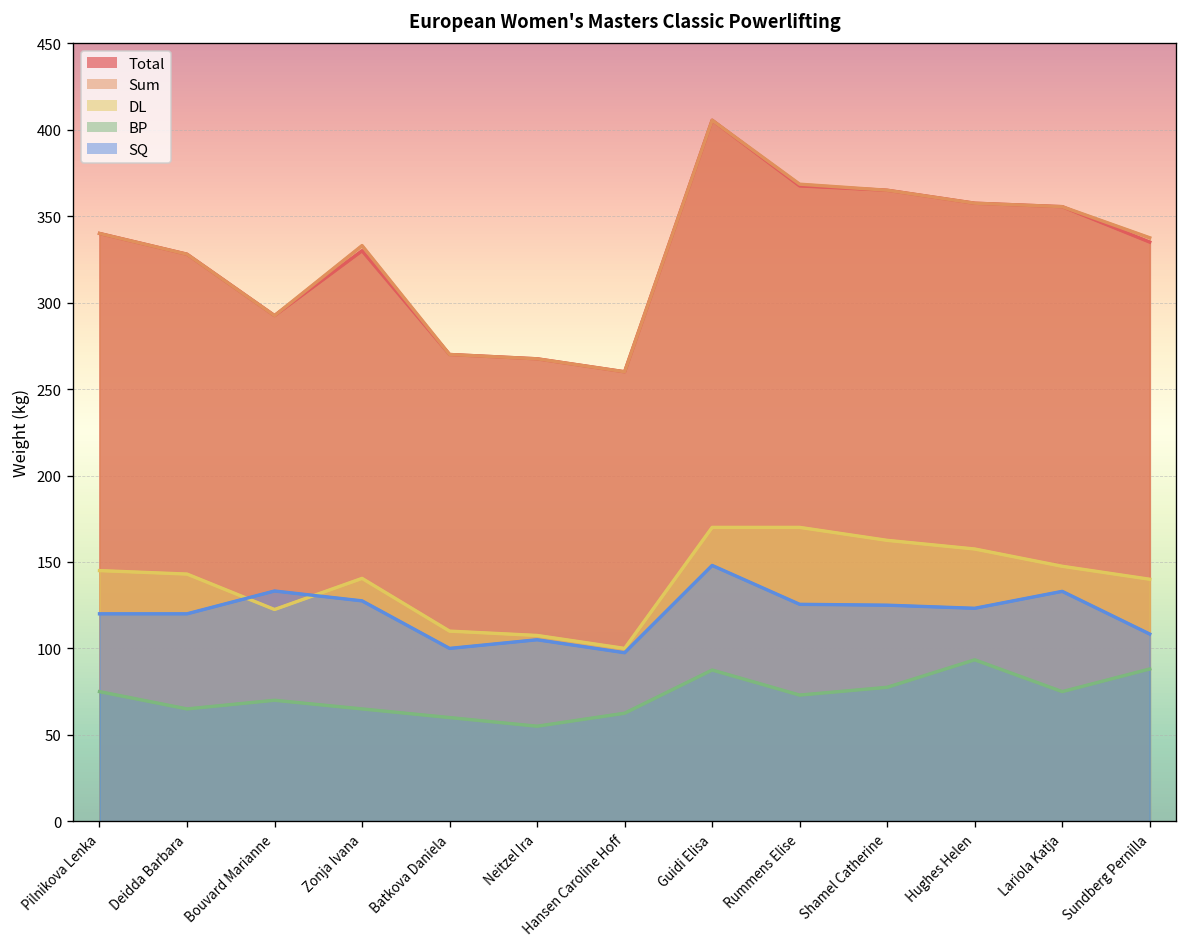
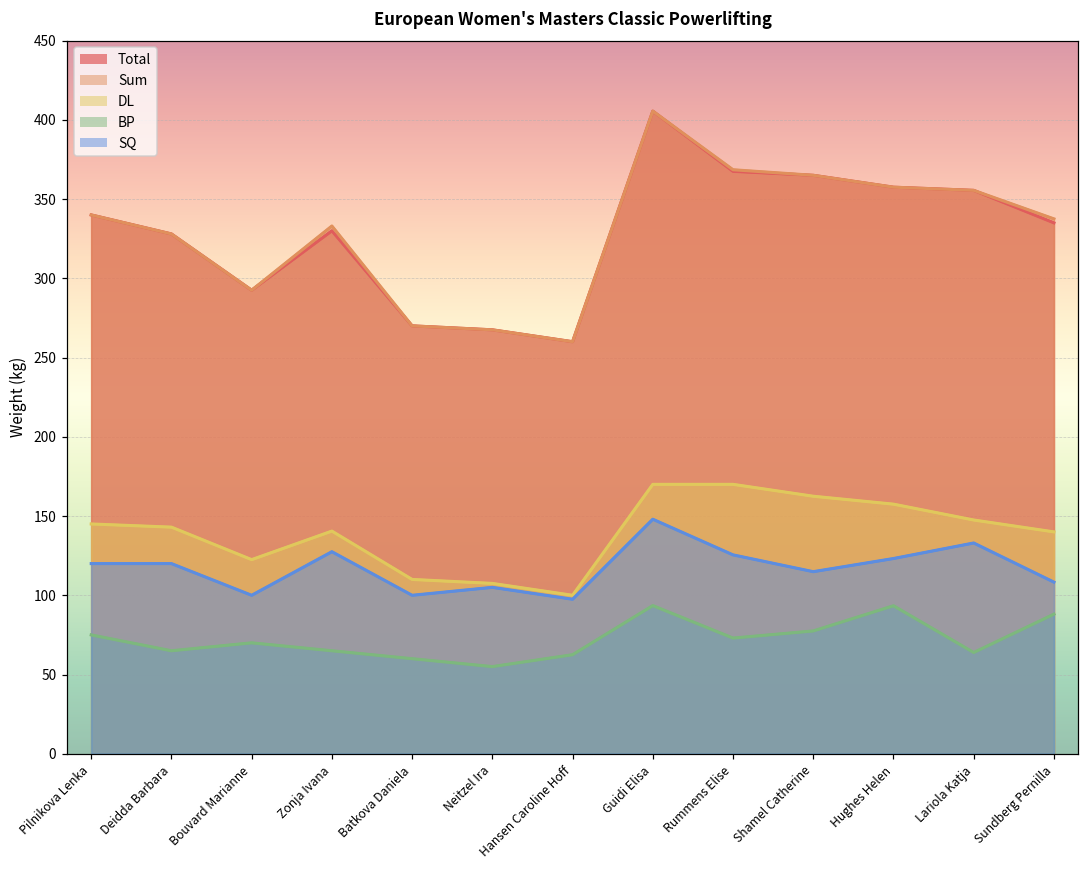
  {
    "BP": {
      "Pilnikova Lenka": 75,
      "Deidda Barbara": 65,
      "Bouvard Marianne": 70,
      "Zonja Ivana": 65,
      "Batkova Daniela": 60,
      "Neitzel Ira": 55,
      "Hansen Caroline Hoff": 63,
-     "Guidi Elisa": 88,
+     "Guidi Elisa": 94,
      "Rummens Elise": 73,
      "Shamel Catherine": 78,
      "Hughes Helen": 93,
-     "Lariola Katja": 75,
+     "Lariola Katja": 64,
      "Sundberg Pernilla": 88
    },
    "SQ": {
      "Pilnikova Lenka": 120,
      "Deidda Barbara": 120,
-     "Bouvard Marianne": 133,
+     "Bouvard Marianne": 100,
      "Zonja Ivana": 128,
      "Batkova Daniela": 100,
      "Neitzel Ira": 105,
      "Hansen Caroline Hoff": 98,
      "Guidi Elisa": 148,
      "Rummens Elise": 126,
-     "Shamel Catherine": 125,
+     "Shamel Catherine": 115,
      "Hughes Helen": 123,
      "Lariola Katja": 133,
      "Sundberg Pernilla": 108
    }
  }
